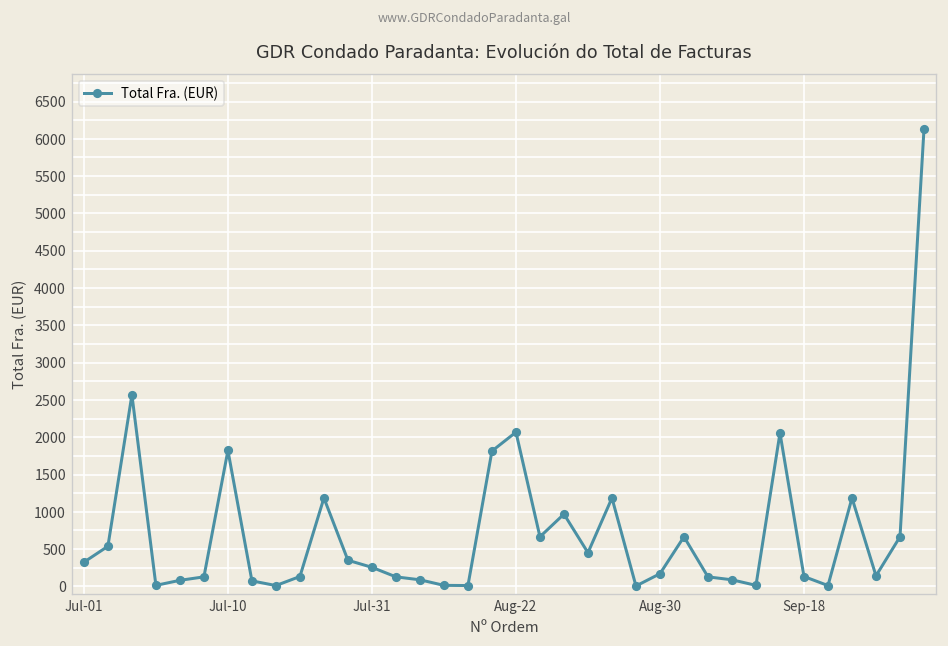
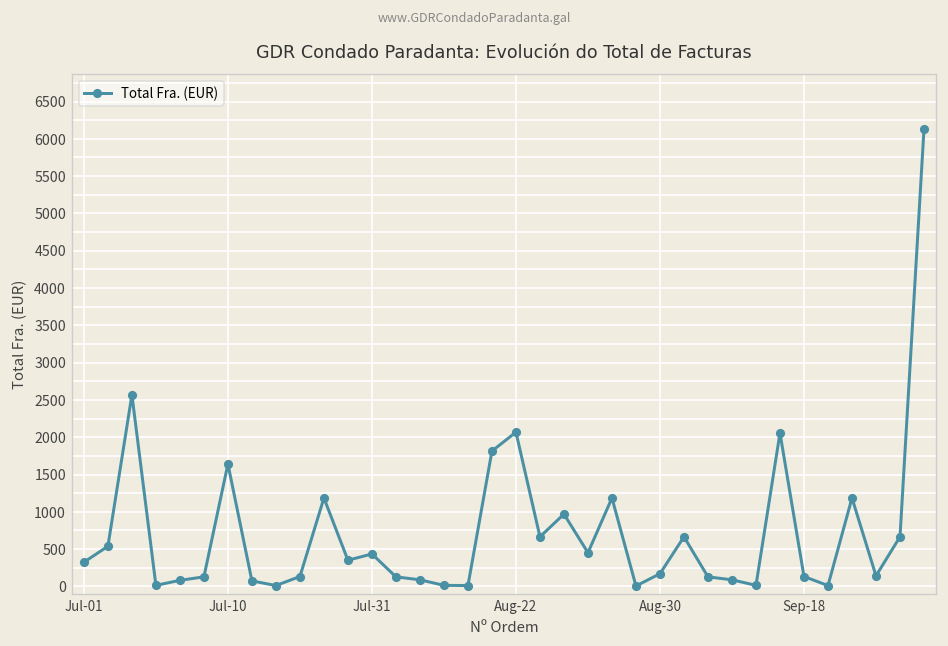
  {
    "Jul-01": 300,
-   "Jul-10": 1800,
-   "Jul-31": 300,
+   "Jul-10": 1600,
+   "Jul-31": 400,
    "Aug-22": 2100,
    "Aug-30": 200,
    "Sep-18": 100
  }
